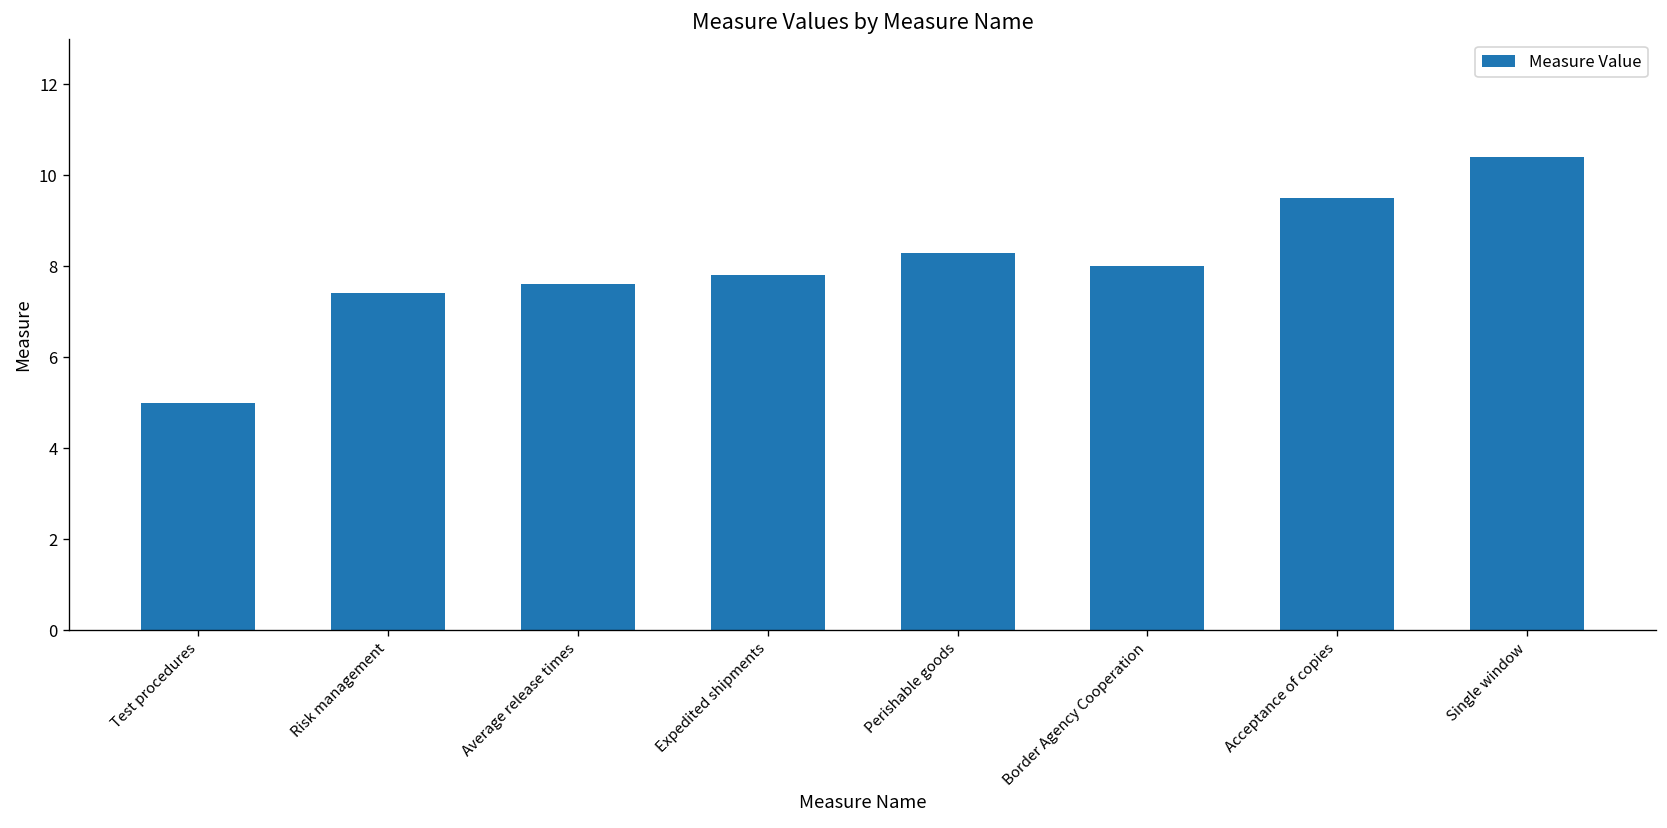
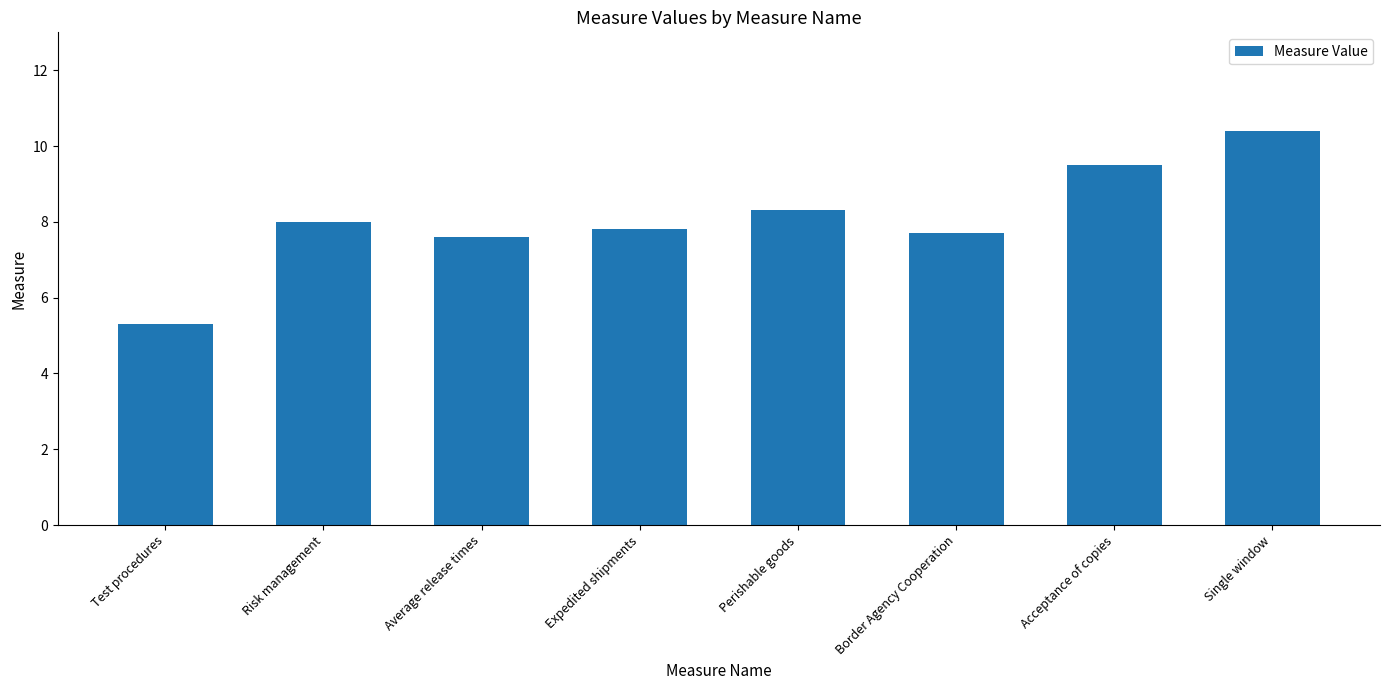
  {
-   "Test procedures": 5.0,
-   "Risk management": 7.4,
+   "Test procedures": 5.3,
+   "Risk management": 8.0,
    "Average release times": 7.6,
    "Expedited shipments": 7.8,
    "Perishable goods": 8.3,
-   "Border Agency Cooperation": 8.0,
+   "Border Agency Cooperation": 7.7,
    "Acceptance of copies": 9.5,
    "Single window": 10.4
  }
